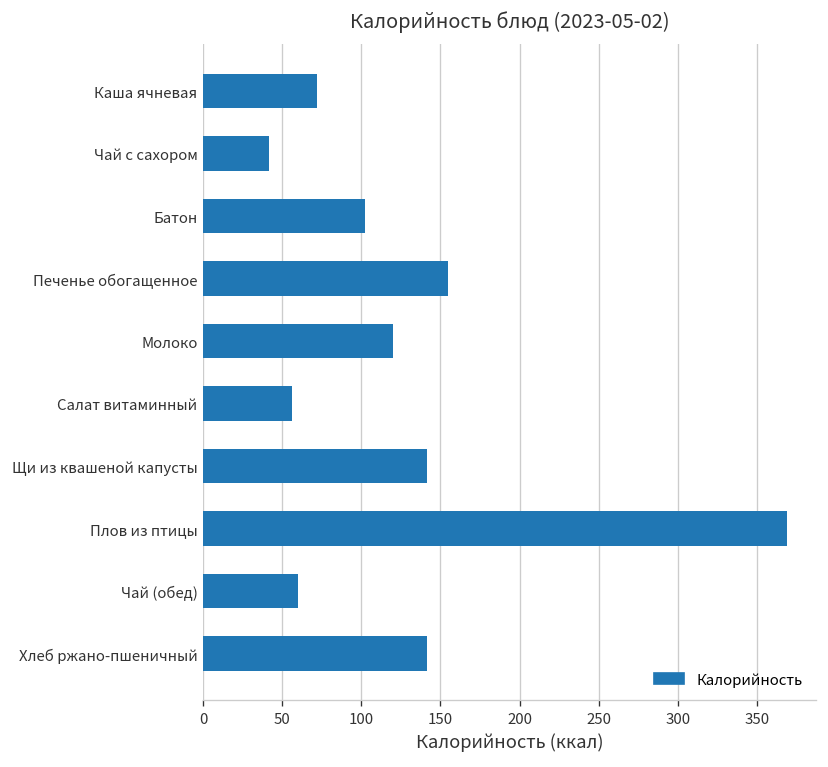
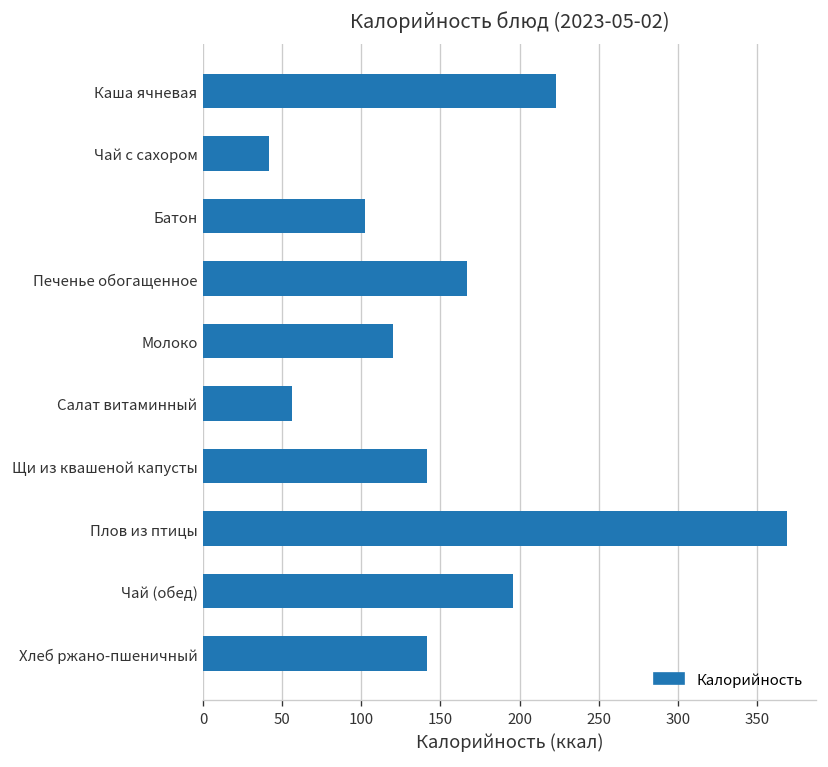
  {
-   "Каша ячневая": 72,
+   "Каша ячневая": 223,
    "Чай с сахором": 42,
    "Батон": 102,
-   "Печенье обогащенное": 155,
+   "Печенье обогащенное": 167,
    "Молоко": 120,
    "Салат витаминный": 56,
    "Щи из квашеной капусты": 141,
    "Плов из птицы": 369,
-   "Чай (обед)": 60,
+   "Чай (обед)": 196,
    "Хлеб ржано-пшеничный": 142
  }
